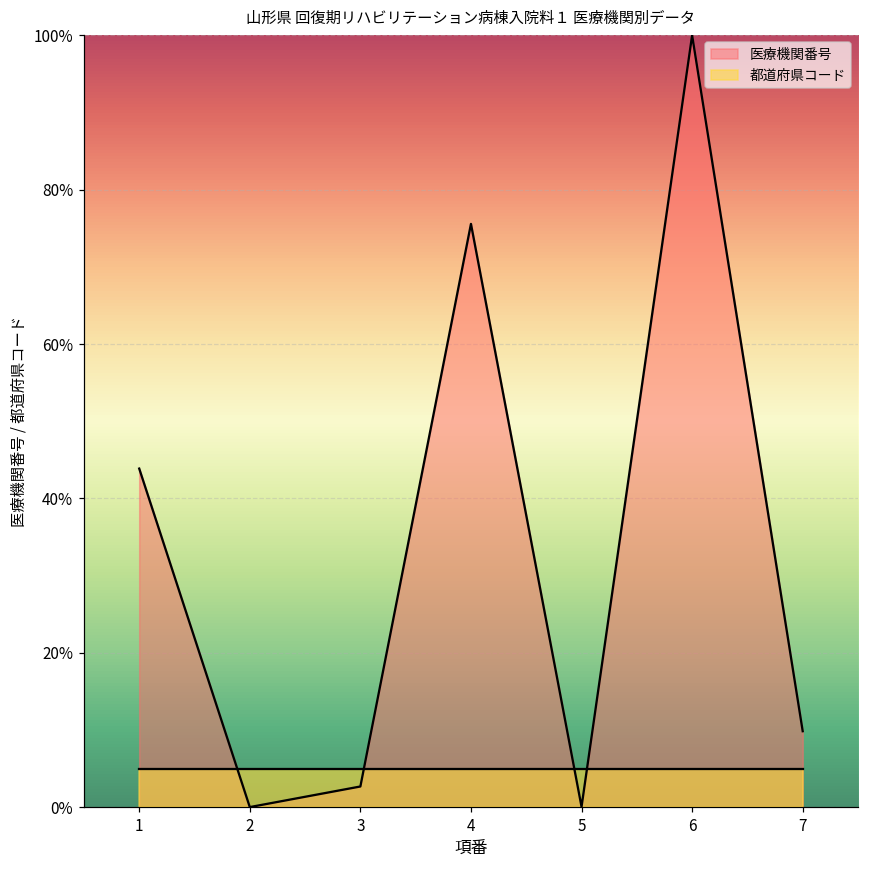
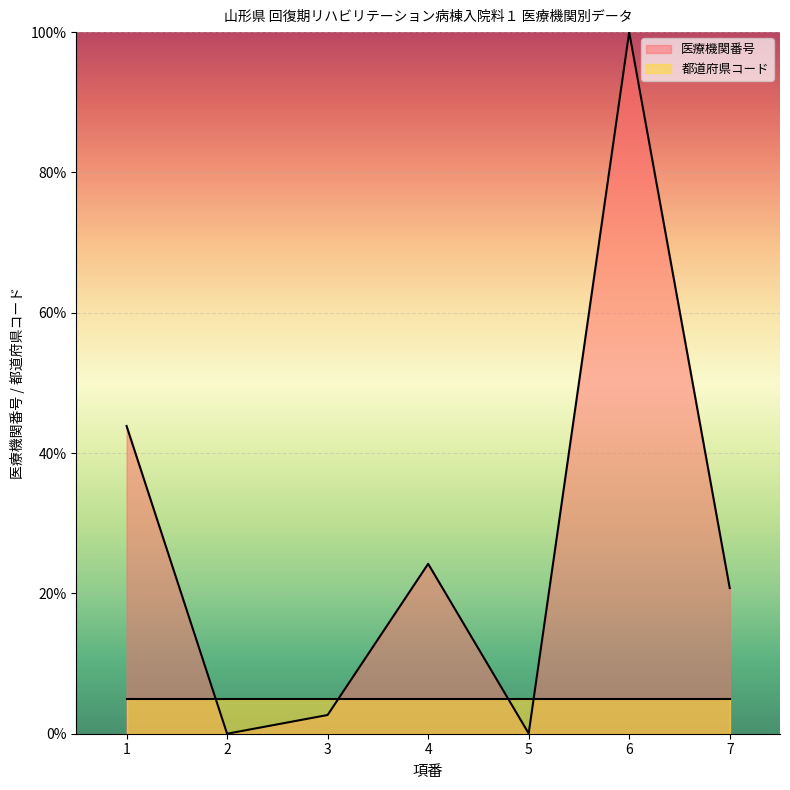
  {
    "医療機関番号": {
      "1": "44%",
      "2": "0%",
      "3": "3%",
-     "4": "76%",
+     "4": "24%",
      "5": "0%",
      "6": "100%",
-     "7": "10%"
+     "7": "21%"
    },
    "都道府県コード": {
      "1": "5%",
      "2": "5%",
      "3": "5%",
      "4": "5%",
      "5": "5%",
      "6": "5%",
      "7": "5%"
    }
  }
